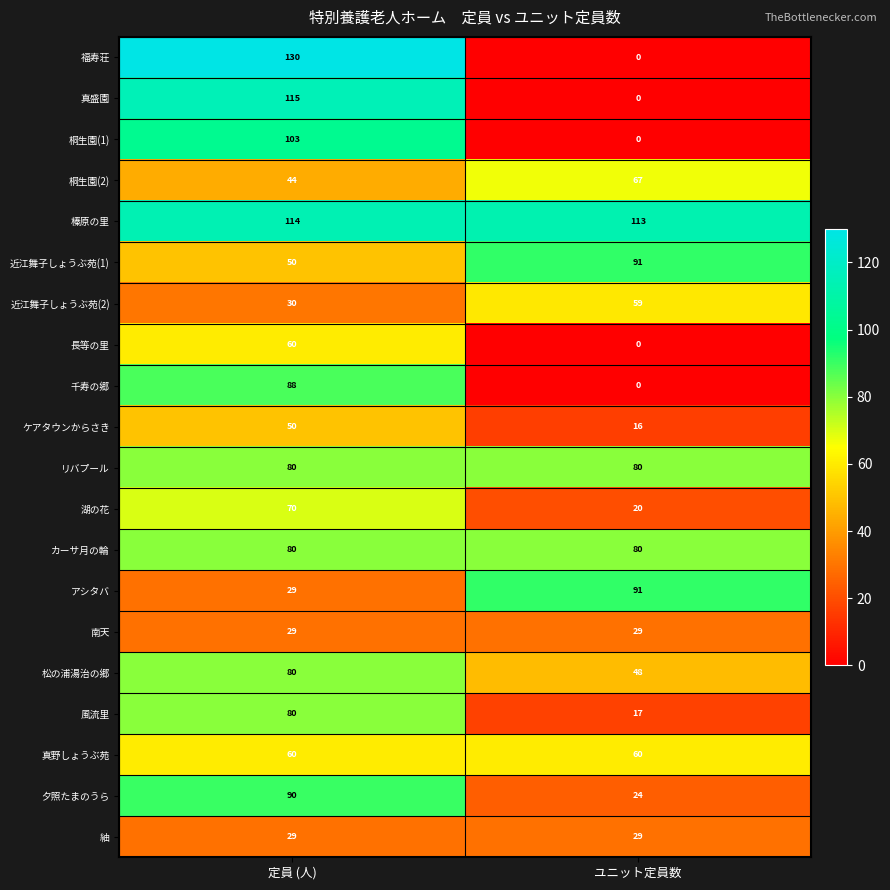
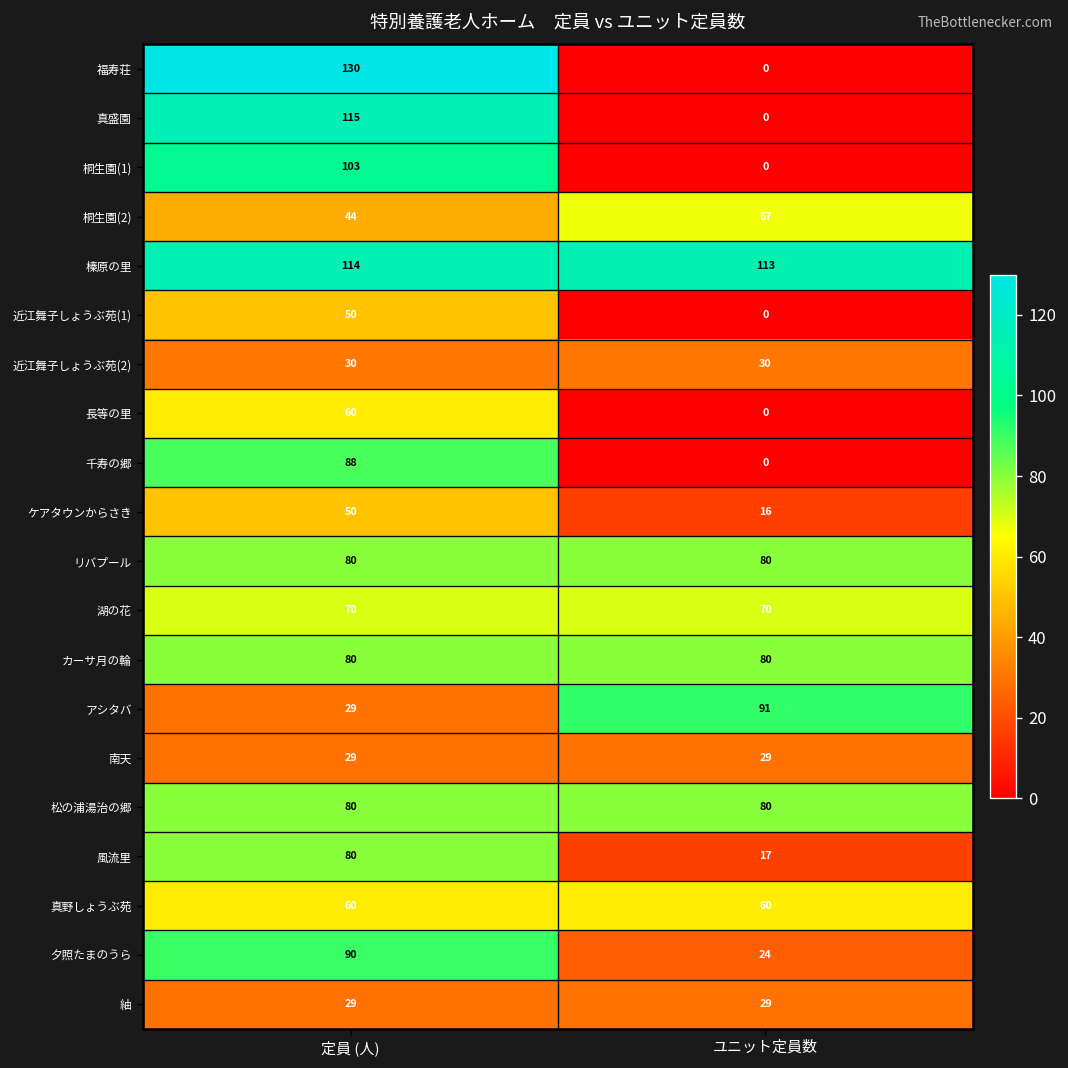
  {
    "福寿荘": {
      "定員 (人)": 130,
      "ユニット定員数": 0
    },
    "真盛園": {
      "定員 (人)": 115,
      "ユニット定員数": 0
    },
    "桐生園(1)": {
      "定員 (人)": 103,
      "ユニット定員数": 0
    },
    "桐生園(2)": {
      "定員 (人)": 44,
      "ユニット定員数": 67
    },
    "榛原の里": {
      "定員 (人)": 114,
      "ユニット定員数": 113
    },
    "近江舞子しょうぶ苑(1)": {
      "定員 (人)": 50,
-     "ユニット定員数": 91
+     "ユニット定員数": 0
    },
    "近江舞子しょうぶ苑(2)": {
      "定員 (人)": 30,
-     "ユニット定員数": 59
+     "ユニット定員数": 30
    },
    "長等の里": {
      "定員 (人)": 60,
      "ユニット定員数": 0
    },
    "千寿の郷": {
      "定員 (人)": 88,
      "ユニット定員数": 0
    },
    "ケアタウンからさき": {
      "定員 (人)": 50,
      "ユニット定員数": 16
    },
    "リバプール": {
      "定員 (人)": 80,
      "ユニット定員数": 80
    },
    "湖の花": {
      "定員 (人)": 70,
-     "ユニット定員数": 20
+     "ユニット定員数": 70
    },
    "カーサ月の輪": {
      "定員 (人)": 80,
      "ユニット定員数": 80
    },
    "アシタバ": {
      "定員 (人)": 29,
      "ユニット定員数": 91
    },
    "南天": {
      "定員 (人)": 29,
      "ユニット定員数": 29
    },
    "松の浦湯治の郷": {
      "定員 (人)": 80,
-     "ユニット定員数": 48
+     "ユニット定員数": 80
    },
    "風流里": {
      "定員 (人)": 80,
      "ユニット定員数": 17
    },
    "真野しょうぶ苑": {
      "定員 (人)": 60,
      "ユニット定員数": 60
    },
    "夕照たまのうら": {
      "定員 (人)": 90,
      "ユニット定員数": 24
    },
    "紬": {
      "定員 (人)": 29,
      "ユニット定員数": 29
    }
  }
